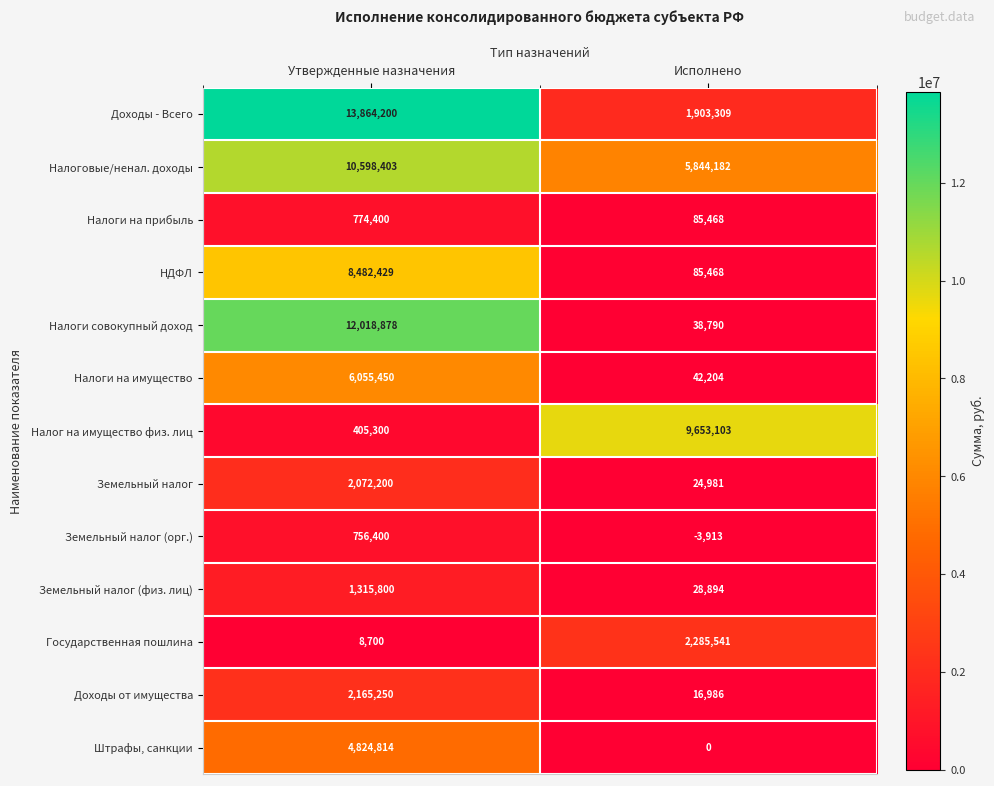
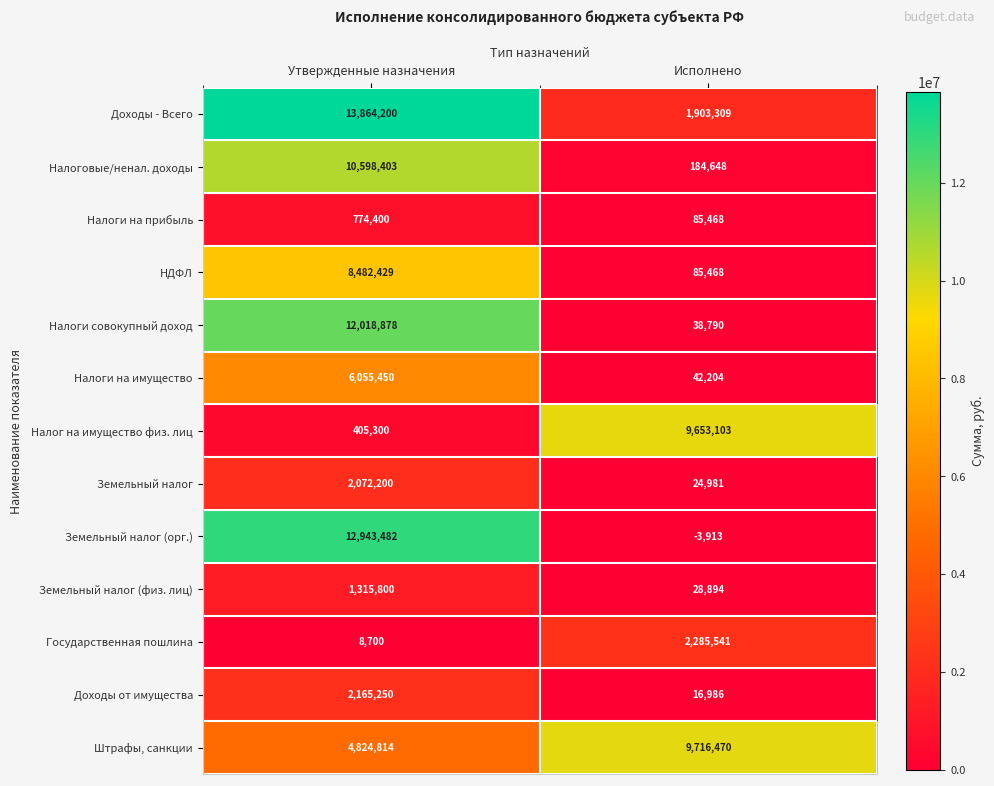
  {
    "Доходы - Всего": {
      "Утвержденные назначения": "13,864,200",
      "Исполнено": "1,903,309"
    },
    "Налоговые/ненал. доходы": {
      "Утвержденные назначения": "10,598,403",
-     "Исполнено": "5,844,182"
+     "Исполнено": "184,648"
    },
    "Налоги на прибыль": {
      "Утвержденные назначения": "774,400",
      "Исполнено": "85,468"
    },
    "НДФЛ": {
      "Утвержденные назначения": "8,482,429",
      "Исполнено": "85,468"
    },
    "Налоги совокупный доход": {
      "Утвержденные назначения": "12,018,878",
      "Исполнено": "38,790"
    },
    "Налоги на имущество": {
      "Утвержденные назначения": "6,055,450",
      "Исполнено": "42,204"
    },
    "Налог на имущество физ. лиц": {
      "Утвержденные назначения": "405,300",
      "Исполнено": "9,653,103"
    },
    "Земельный налог": {
      "Утвержденные назначения": "2,072,200",
      "Исполнено": "24,981"
    },
    "Земельный налог (орг.)": {
-     "Утвержденные назначения": "756,400",
+     "Утвержденные назначения": "12,943,482",
      "Исполнено": "-3,913"
    },
    "Земельный налог (физ. лиц)": {
      "Утвержденные назначения": "1,315,800",
      "Исполнено": "28,894"
    },
    "Государственная пошлина": {
      "Утвержденные назначения": "8,700",
      "Исполнено": "2,285,541"
    },
    "Доходы от имущества": {
      "Утвержденные назначения": "2,165,250",
      "Исполнено": "16,986"
    },
    "Штрафы, санкции": {
      "Утвержденные назначения": "4,824,814",
-     "Исполнено": "0"
+     "Исполнено": "9,716,470"
    }
  }
